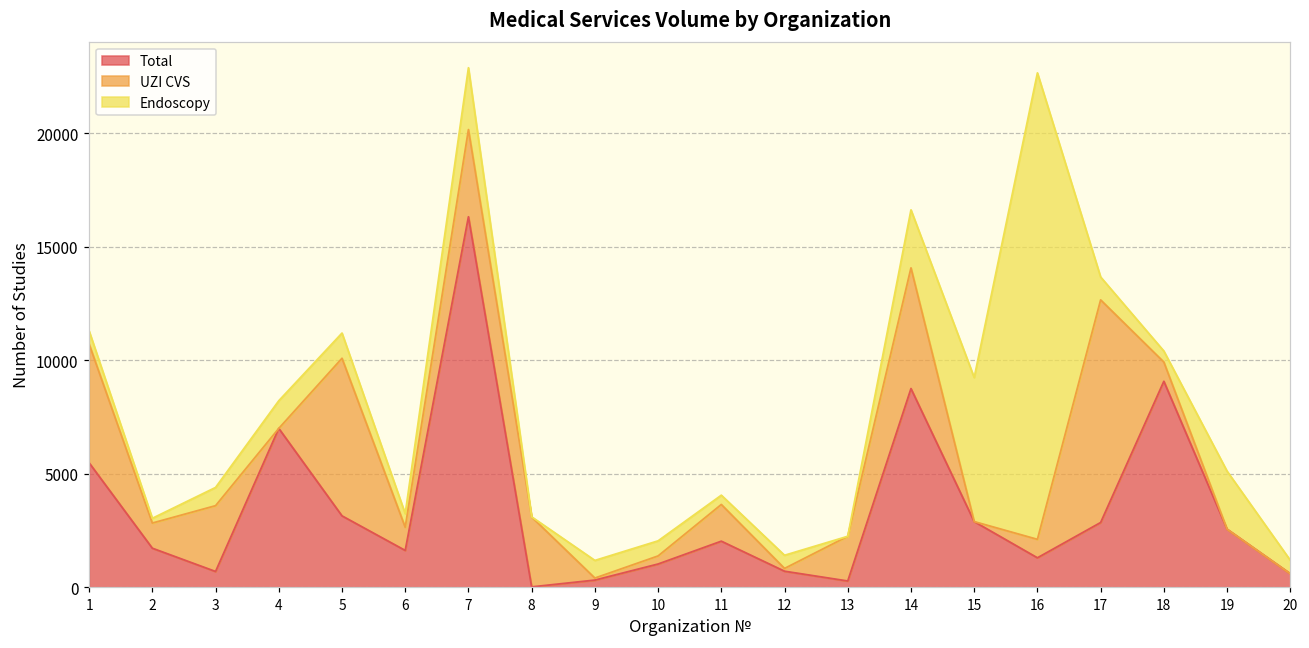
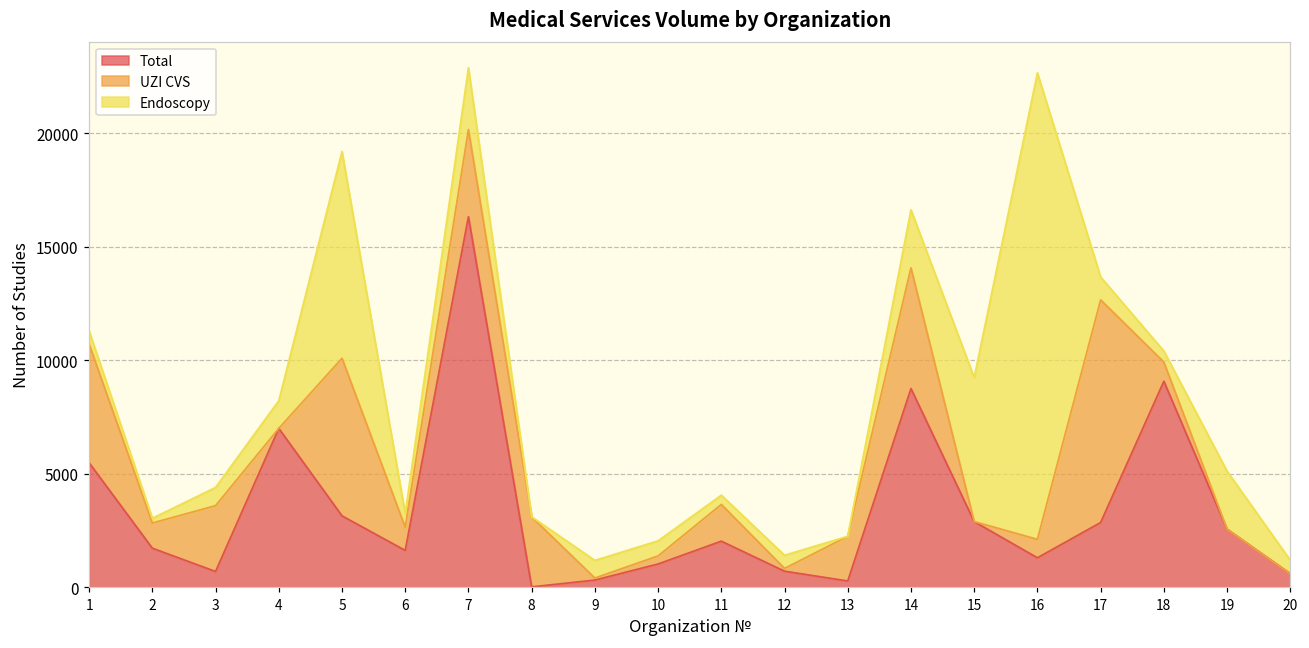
  {
    "Total": {
      "1": 5500,
      "2": 1700,
      "3": 700,
      "5": 3100,
      "6": 1600,
      "7": 16300,
      "8": 0,
      "10": 1000,
      "11": 2000,
      "13": 300,
      "14": 8800,
      "16": 1300,
      "17": 2900,
      "18": 9100
    },
    "UZI CVS": {
      "1": 5200,
      "2": 1100,
      "3": 2900,
      "5": 6900,
      "6": 1000,
      "7": 3800,
      "10": 400,
      "11": 1600,
      "14": 5300,
      "16": 800,
      "17": 9800,
      "18": 800
    },
    "Endoscopy": {
      "1": 600,
      "2": 200,
      "3": 800,
      "4": 1200,
-     "5": 1100,
+     "5": 9100,
      "6": 600,
      "7": 2700,
      "9": 800,
      "10": 700,
      "11": 400,
      "12": 600,
      "14": 2600,
      "15": 6300,
      "16": 20600,
      "17": 1000,
      "18": 500,
      "19": 2600,
      "20": 600
    }
  }
